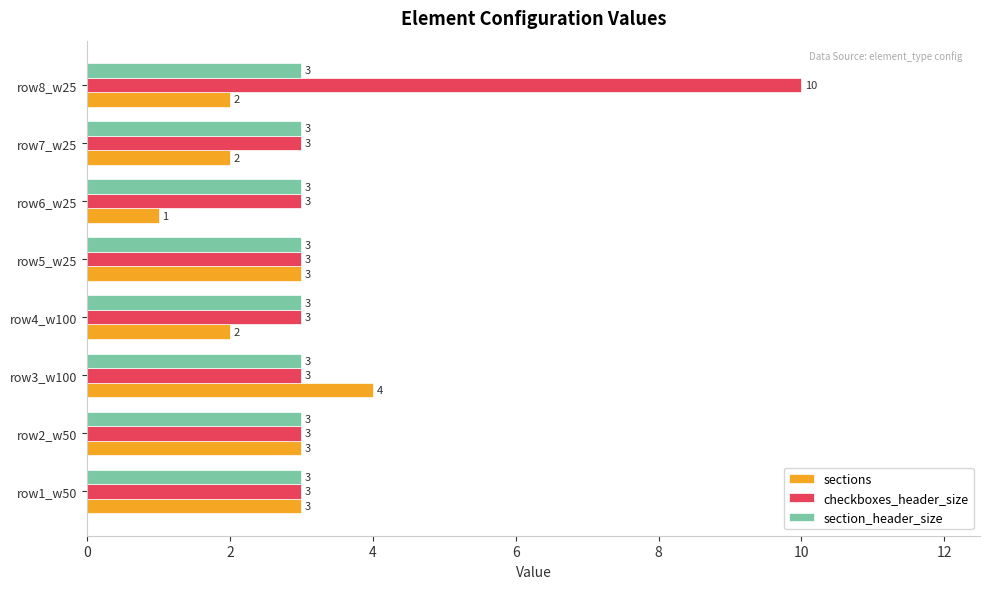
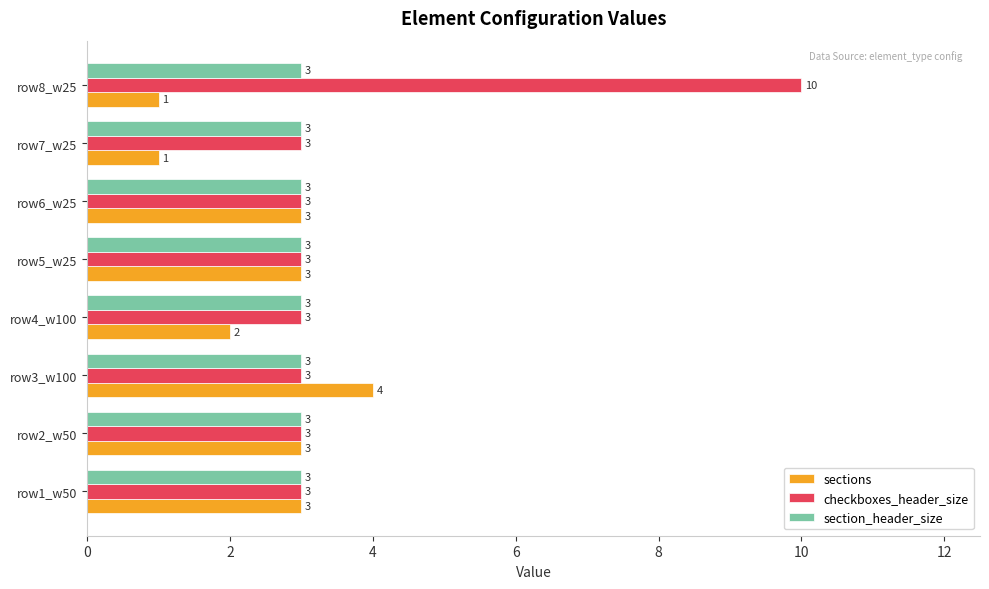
  {
    "sections": {
-     "row8_w25": 2,
-     "row7_w25": 2,
-     "row6_w25": 1,
+     "row8_w25": 1,
+     "row7_w25": 1,
+     "row6_w25": 3,
      "row5_w25": 3,
      "row4_w100": 2,
      "row3_w100": 4,
      "row2_w50": 3,
      "row1_w50": 3
    },
    "checkboxes_header_size": {
      "row8_w25": 10,
      "row7_w25": 3,
      "row6_w25": 3,
      "row5_w25": 3,
      "row4_w100": 3,
      "row3_w100": 3,
      "row2_w50": 3,
      "row1_w50": 3
    },
    "section_header_size": {
      "row8_w25": 3,
      "row7_w25": 3,
      "row6_w25": 3,
      "row5_w25": 3,
      "row4_w100": 3,
      "row3_w100": 3,
      "row2_w50": 3,
      "row1_w50": 3
    }
  }
